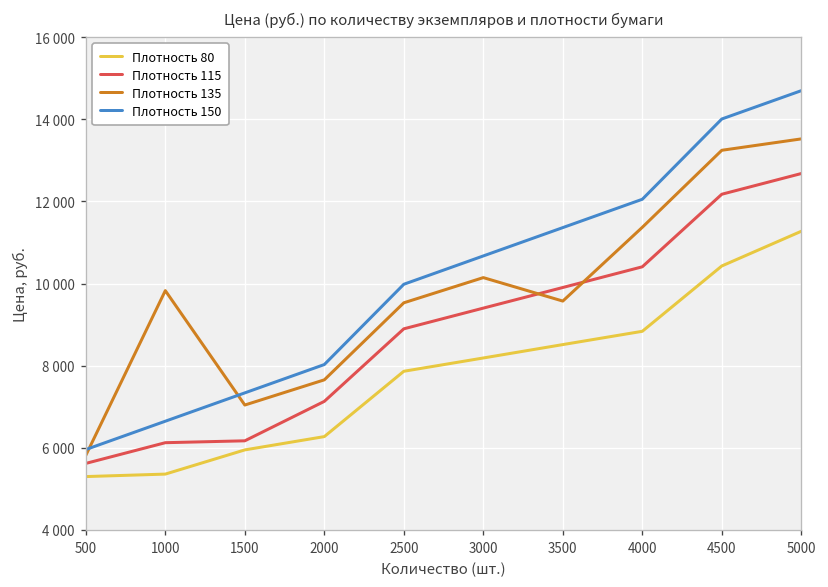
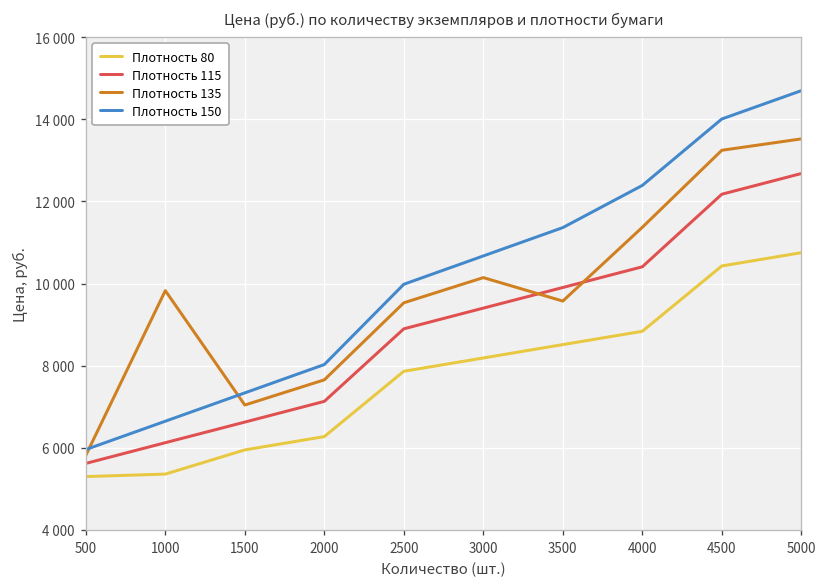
  {
    "Плотность 80": {
      "500": 5300,
      "1000": 5400,
      "1500": 5900,
      "2000": 6300,
      "2500": 7900,
      "3000": 8200,
      "3500": 8500,
      "4000": 8800,
      "4500": 10400,
-     "5000": 11300
+     "5000": 10800
    },
    "Плотность 115": {
      "500": 5600,
      "1000": 6100,
-     "1500": 6200,
+     "1500": 6600,
      "2000": 7100,
      "2500": 8900,
      "3000": 9400,
      "3500": 9900,
      "4000": 10400,
      "4500": 12200,
      "5000": 12700
    },
    "Плотность 135": {
      "500": 5800,
      "1000": 9800,
      "1500": 7000,
      "2000": 7700,
      "2500": 9500,
      "3000": 10100,
      "3500": 9600,
      "4000": 11400,
      "4500": 13200,
      "5000": 13500
    },
    "Плотность 150": {
      "500": 6000,
      "1000": 6600,
      "1500": 7300,
      "2000": 8000,
      "2500": 10000,
      "3000": 10700,
      "3500": 11400,
-     "4000": 12100,
+     "4000": 12400,
      "4500": 14000,
      "5000": 14700
    }
  }
